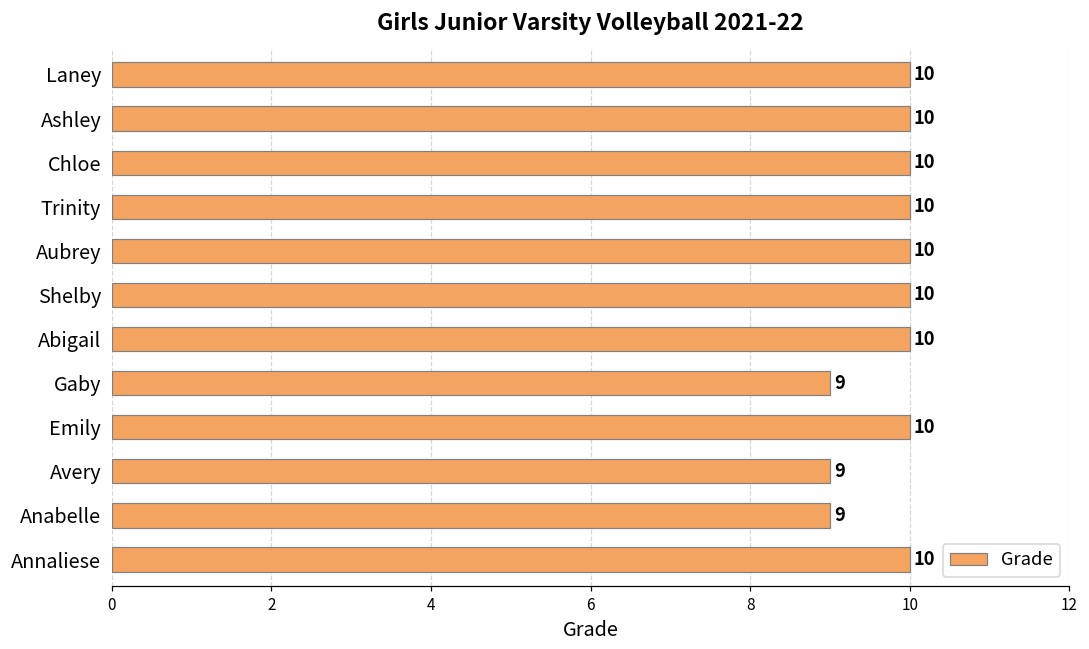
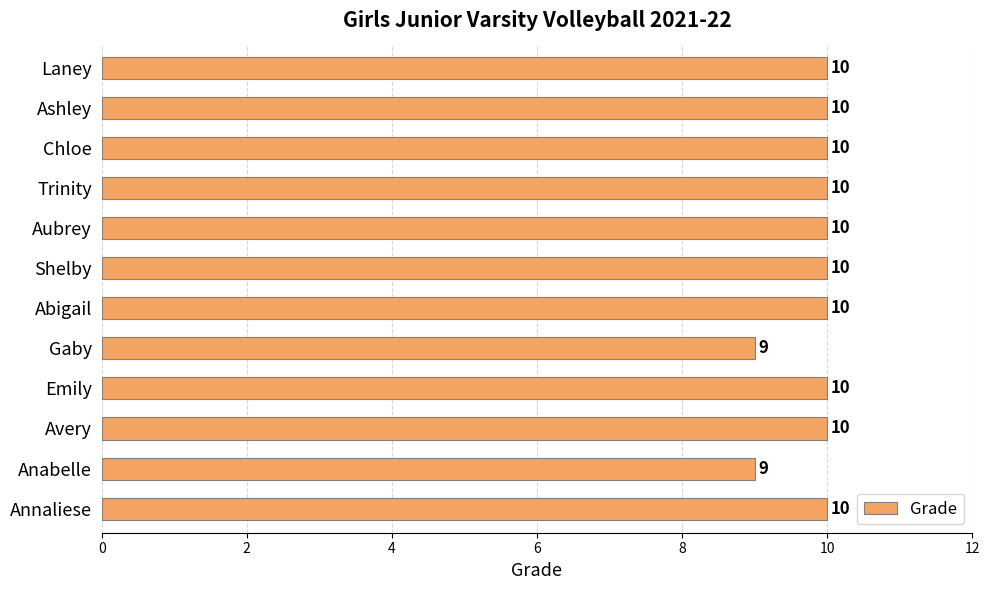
  {
    "Laney": 10,
    "Ashley": 10,
    "Chloe": 10,
    "Trinity": 10,
    "Aubrey": 10,
    "Shelby": 10,
    "Abigail": 10,
    "Gaby": 9,
    "Emily": 10,
-   "Avery": 9,
+   "Avery": 10,
    "Anabelle": 9,
    "Annaliese": 10
  }
